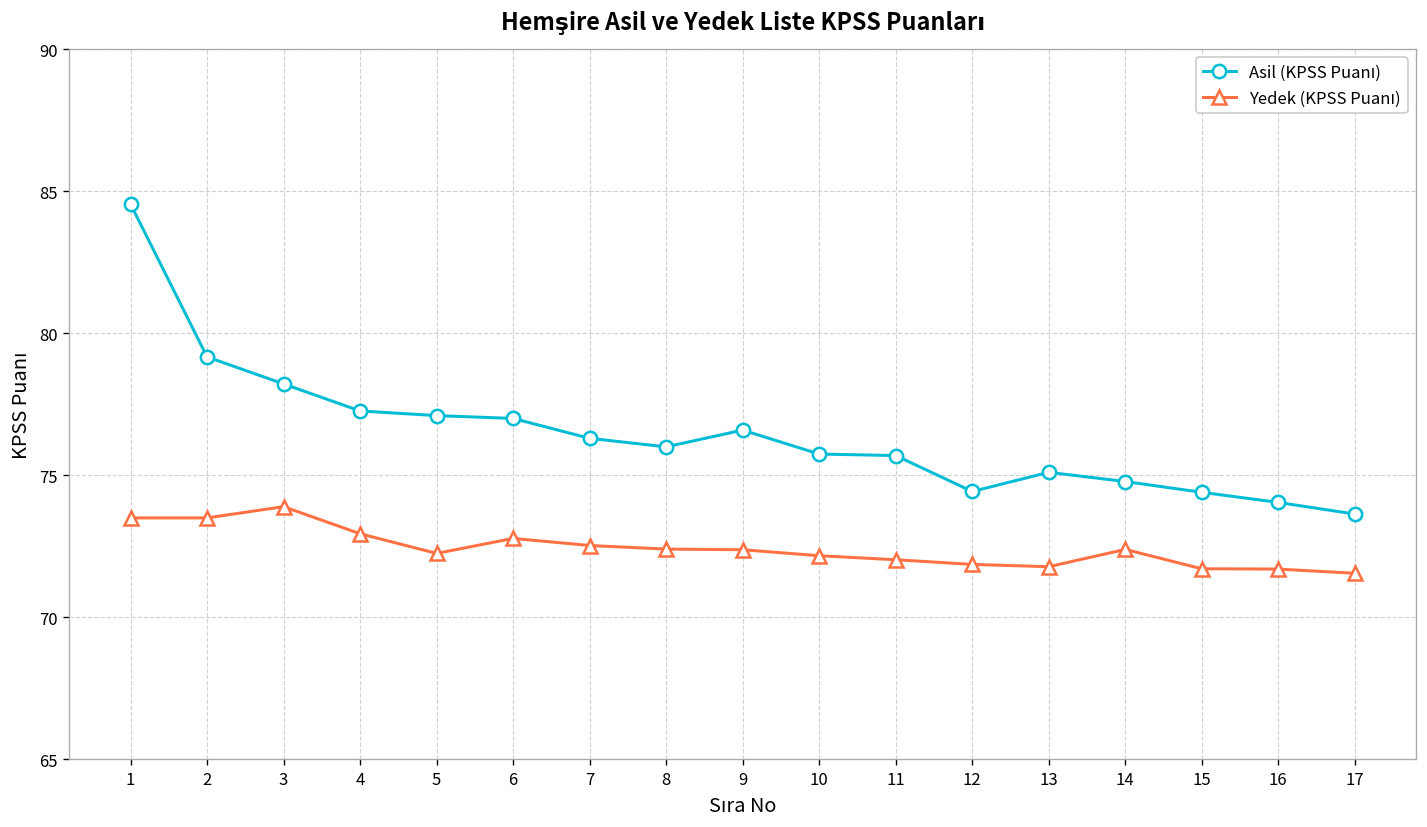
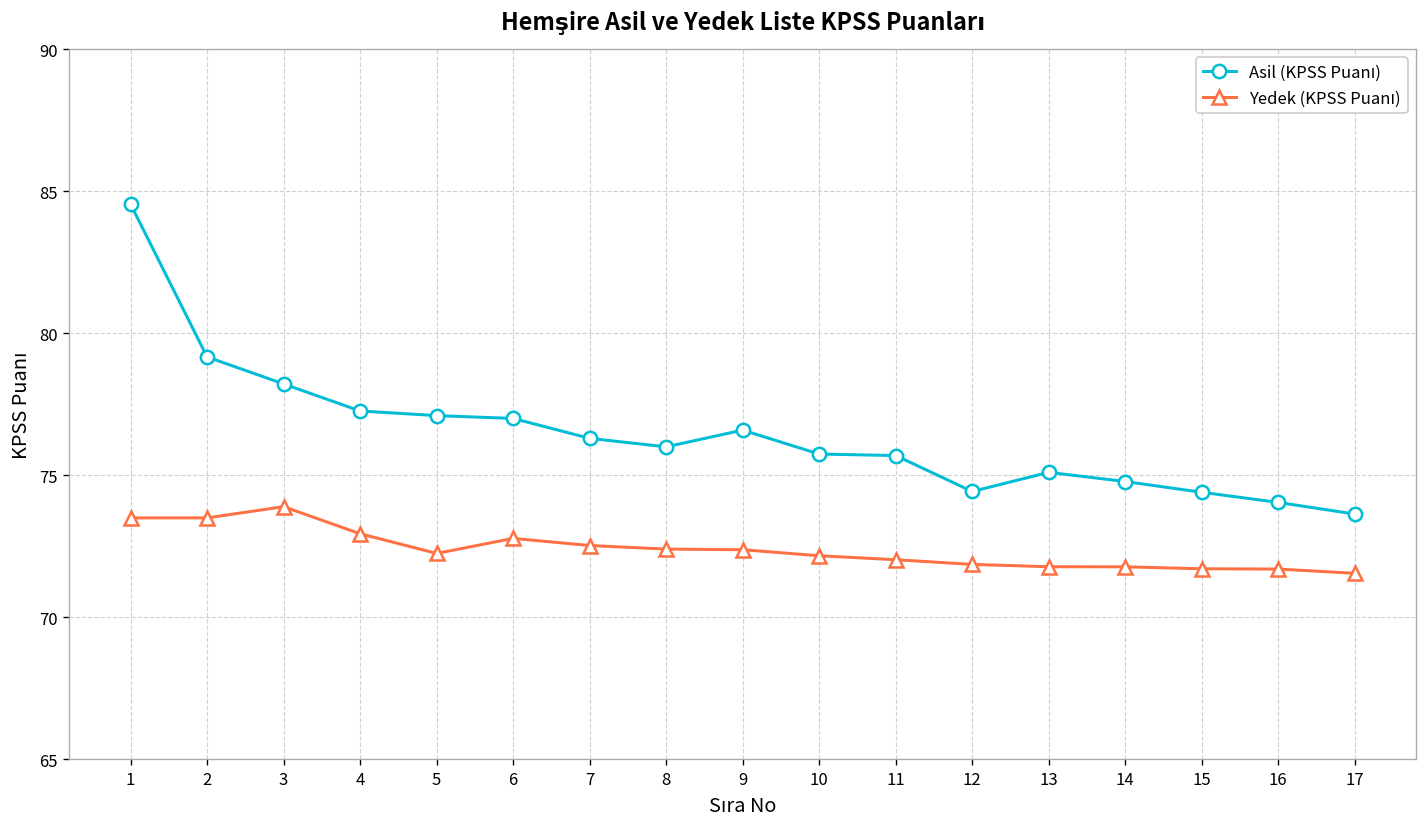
  {
    "Asil (KPSS Puanı)": {
      "1": 84.5,
      "2": 79.2,
      "3": 78.2,
      "4": 77.3,
      "5": 77.1,
      "6": 77.0,
      "7": 76.3,
      "8": 76.0,
      "9": 76.6,
      "10": 75.7,
      "11": 75.7,
      "12": 74.4,
      "13": 75.1,
      "14": 74.8,
      "15": 74.4,
      "16": 74.0,
      "17": 73.6
    },
    "Yedek (KPSS Puanı)": {
      "1": 73.5,
      "2": 73.5,
      "3": 73.9,
      "4": 72.9,
      "5": 72.3,
      "6": 72.8,
      "7": 72.5,
      "8": 72.4,
      "9": 72.4,
      "10": 72.2,
      "11": 72.0,
      "12": 71.9,
      "13": 71.8,
-     "14": 72.4,
+     "14": 71.8,
      "15": 71.7,
      "16": 71.7,
      "17": 71.6
    }
  }
